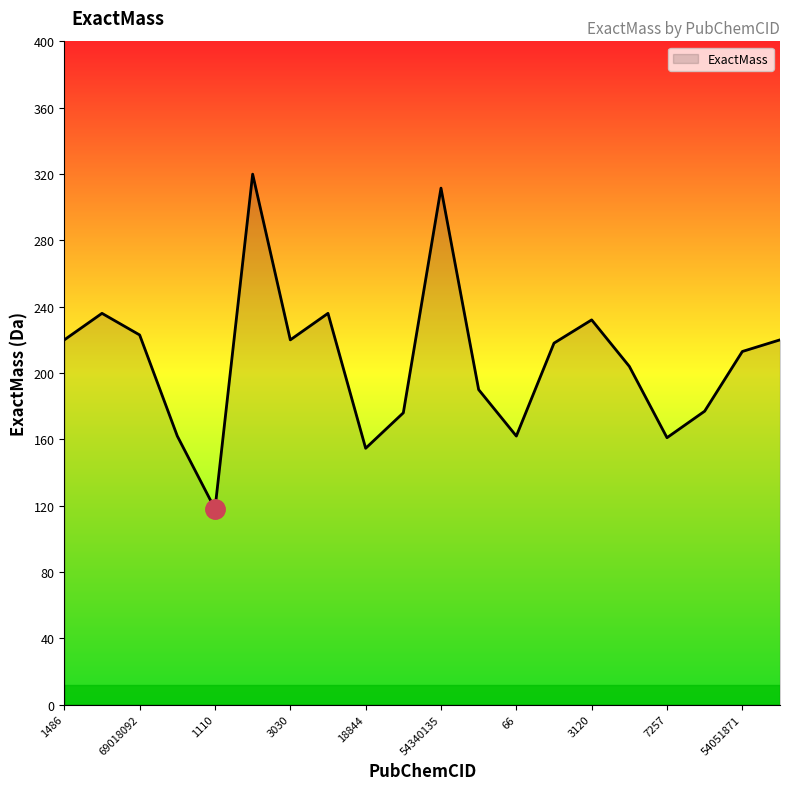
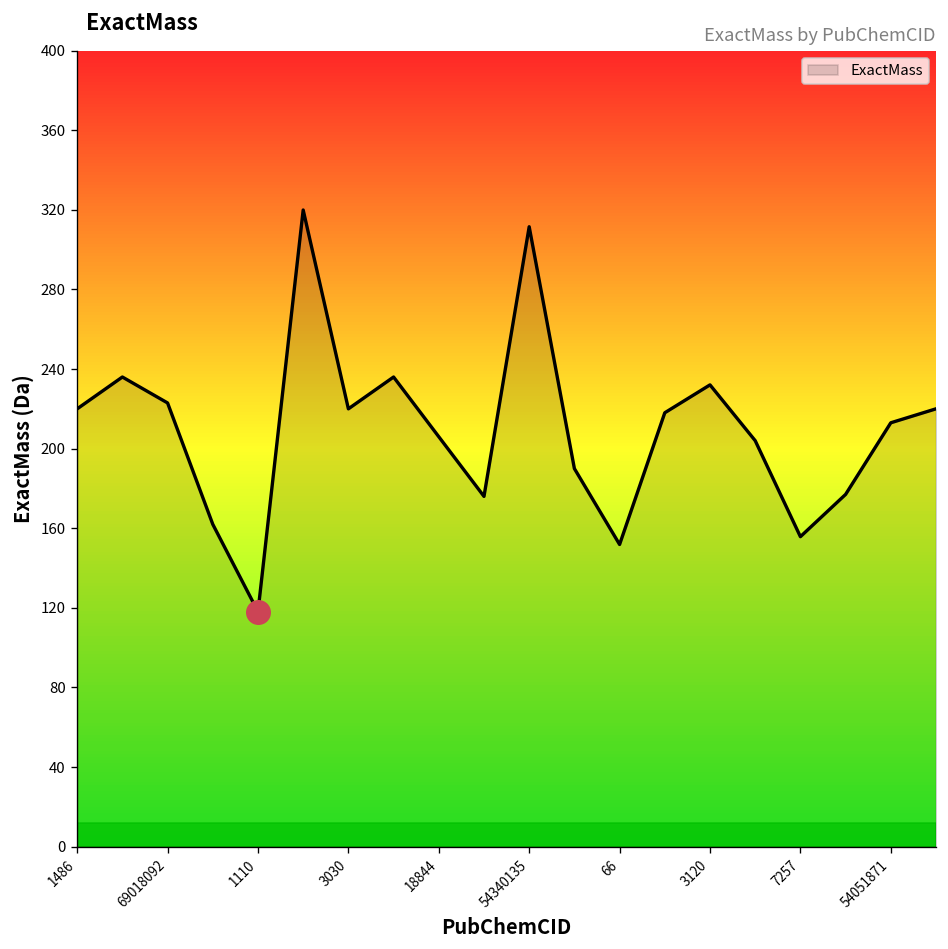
  {
    "ExactMass": {
      "1486": 220,
      "69018092": 223,
      "3030": 220,
-     "18844": 155,
+     "18844": 206,
      "54340135": 311,
-     "66": 162,
+     "66": 152,
      "3120": 232,
-     "7257": 161,
+     "7257": 156,
      "54051871": 213
    }
  }
